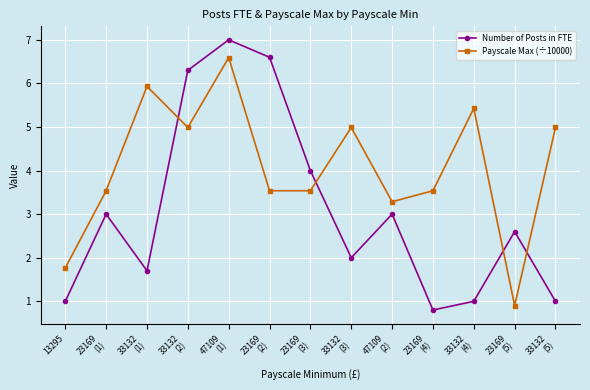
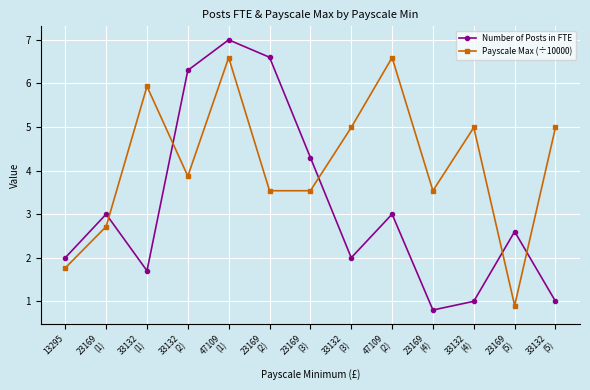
  {
    "Number of Posts in FTE": {
-     "13295": 1,
+     "13295": 2,
      "23169 (1)": 3.0,
      "33132 (1)": 1.7,
      "33132 (2)": 6.3,
      "47109 (1)": 7.0,
      "23169 (2)": 6.6,
-     "23169 (3)": 4.0,
+     "23169 (3)": 4.3,
      "33132 (3)": 2.0,
      "47109 (2)": 3.0,
      "23169 (4)": 0.8,
      "33132 (4)": 1.0,
      "23169 (5)": 2.6,
      "33132 (5)": 1.0
    },
    "Payscale Max (÷10000)": {
      "13295": 1.8,
-     "23169 (1)": 3.5,
+     "23169 (1)": 2.7,
      "33132 (1)": 5.9,
-     "33132 (2)": 5.0,
+     "33132 (2)": 3.9,
      "47109 (1)": 6.6,
      "23169 (2)": 3.5,
      "23169 (3)": 3.5,
      "33132 (3)": 5.0,
-     "47109 (2)": 3.3,
+     "47109 (2)": 6.6,
      "23169 (4)": 3.5,
-     "33132 (4)": 5.4,
+     "33132 (4)": 5.0,
      "23169 (5)": 0.9,
      "33132 (5)": 5.0
    }
  }
